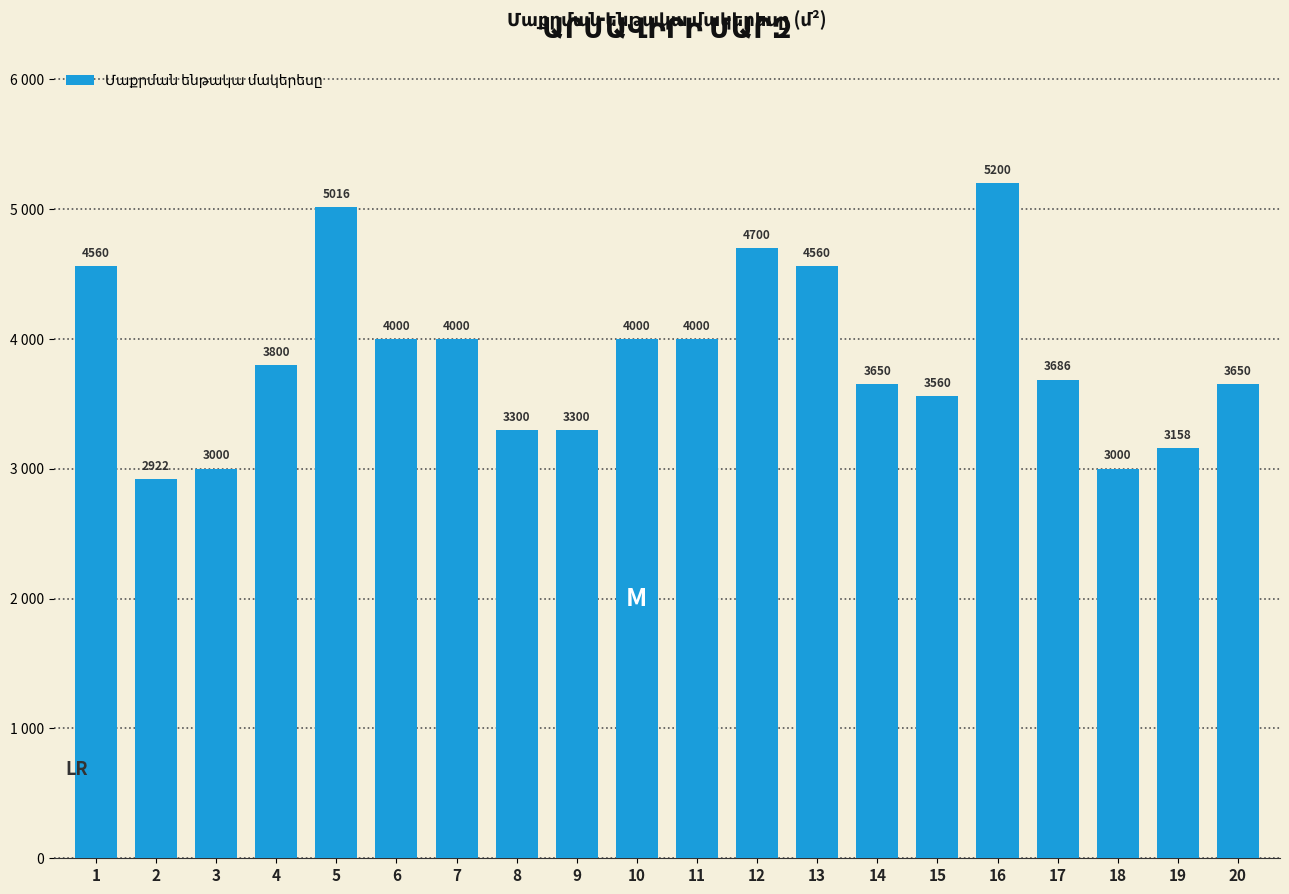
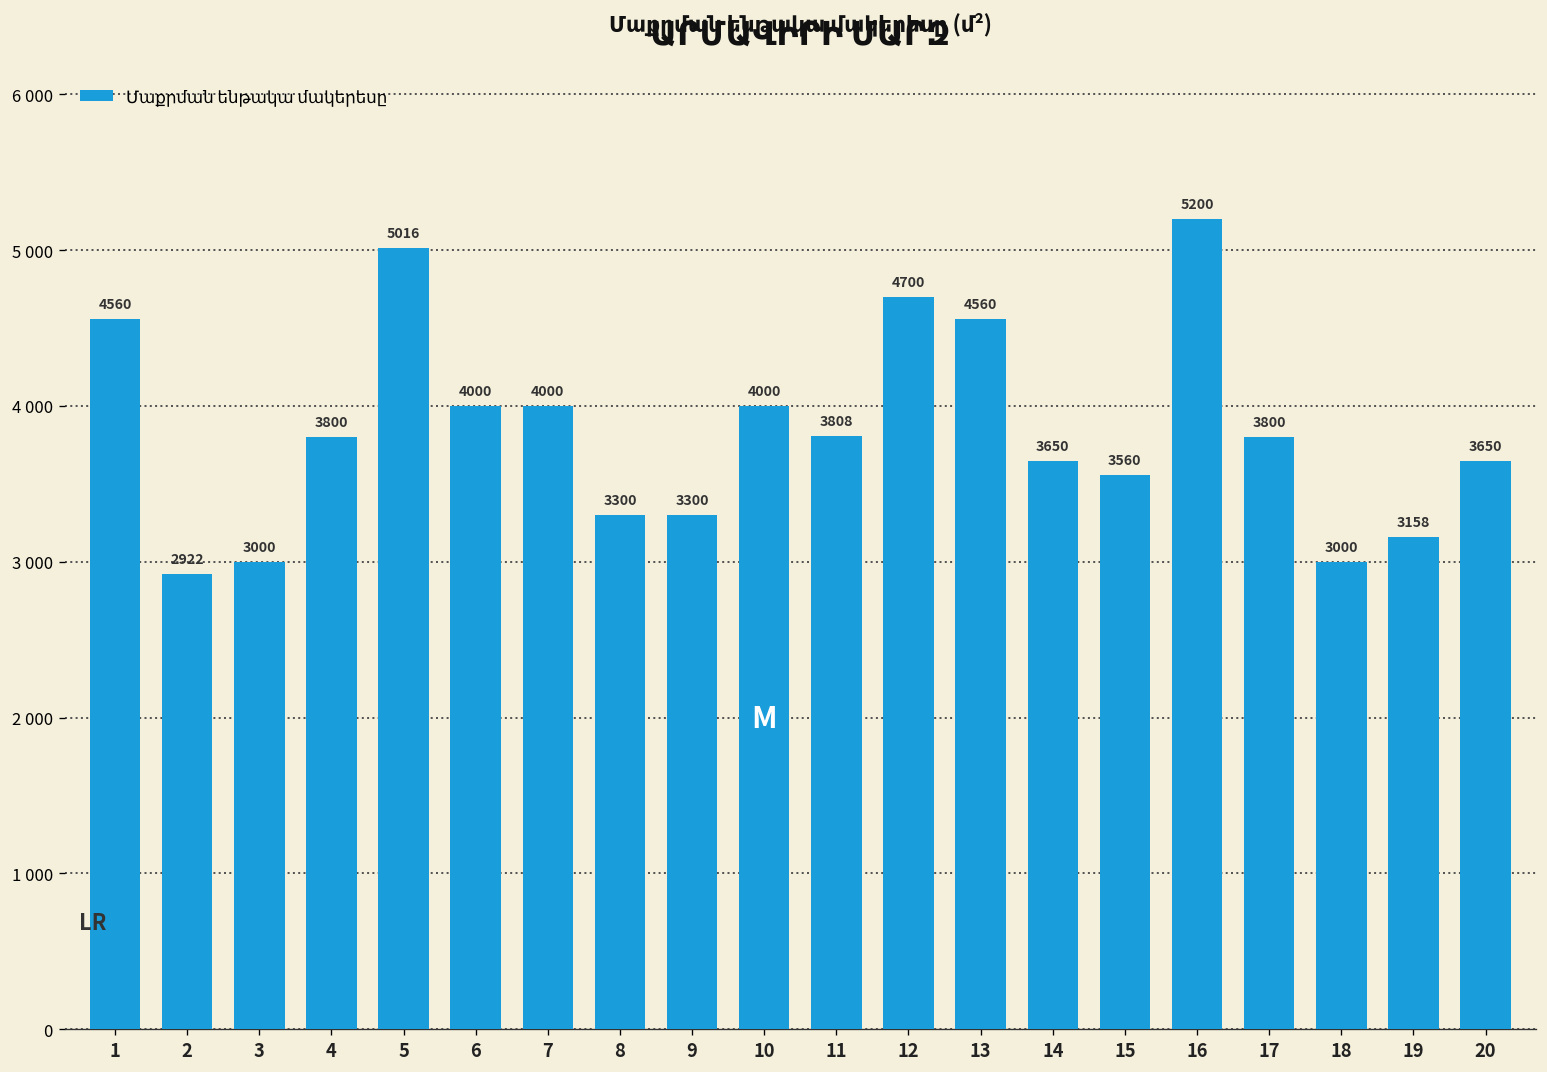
  {
    "1": 4560,
    "2": 2922,
    "3": 3000,
    "4": 3800,
    "5": 5016,
    "6": 4000,
    "7": 4000,
    "8": 3300,
    "9": 3300,
    "10": 4000,
-   "11": 4000,
+   "11": 3808,
    "12": 4700,
    "13": 4560,
    "14": 3650,
    "15": 3560,
    "16": 5200,
-   "17": 3686,
+   "17": 3800,
    "18": 3000,
    "19": 3158,
    "20": 3650
  }
